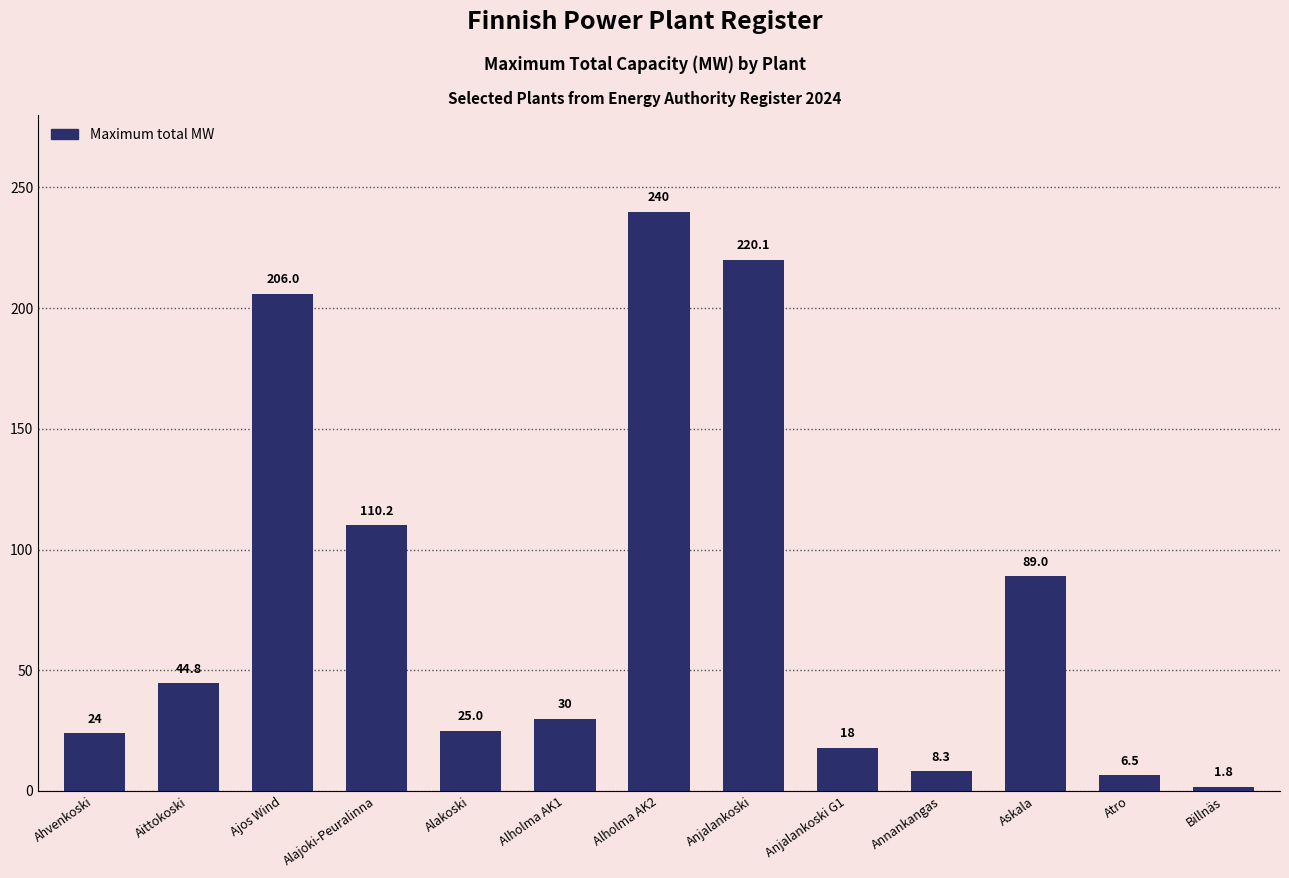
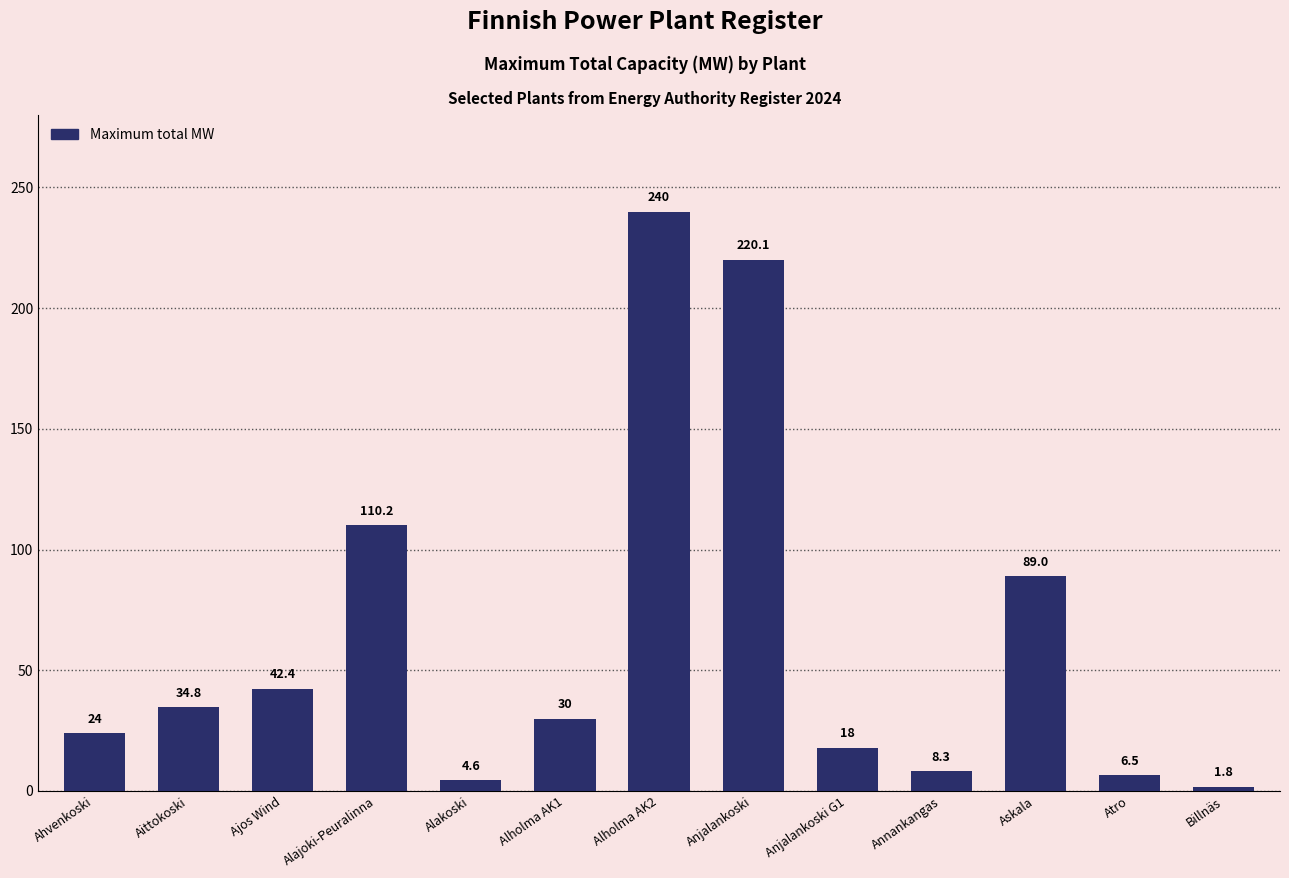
  {
    "Ahvenkoski": 24,
-   "Aittokoski": 44.8,
-   "Ajos Wind": 206.0,
+   "Aittokoski": 34.8,
+   "Ajos Wind": 42.4,
    "Alajoki-Peuralinna": 110.2,
-   "Alakoski": 25.0,
+   "Alakoski": 4.6,
    "Alholma AK1": 30,
    "Alholma AK2": 240,
    "Anjalankoski": 220.1,
    "Anjalankoski G1": 18,
    "Annankangas": 8.3,
    "Askala": 89.0,
    "Atro": 6.5,
    "Billnäs": 1.8
  }
